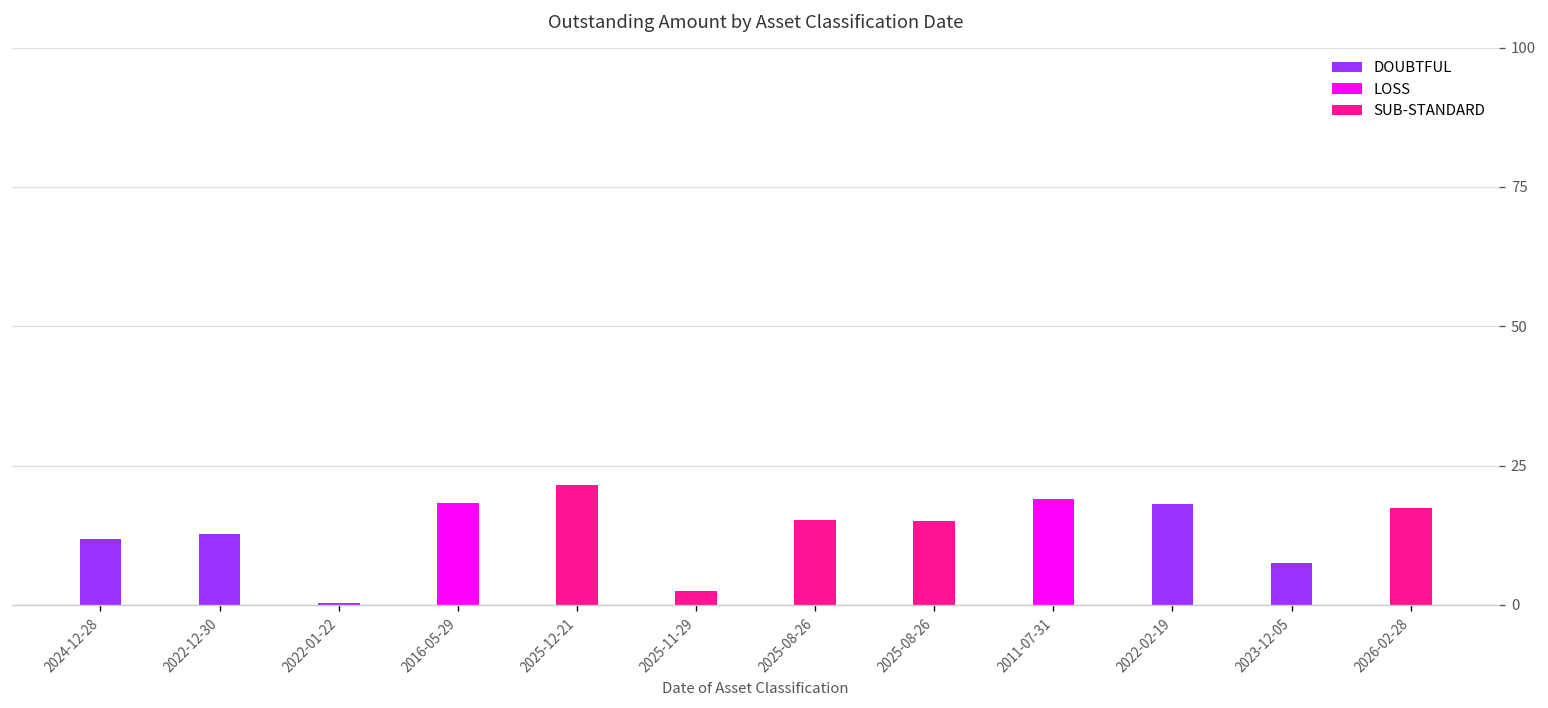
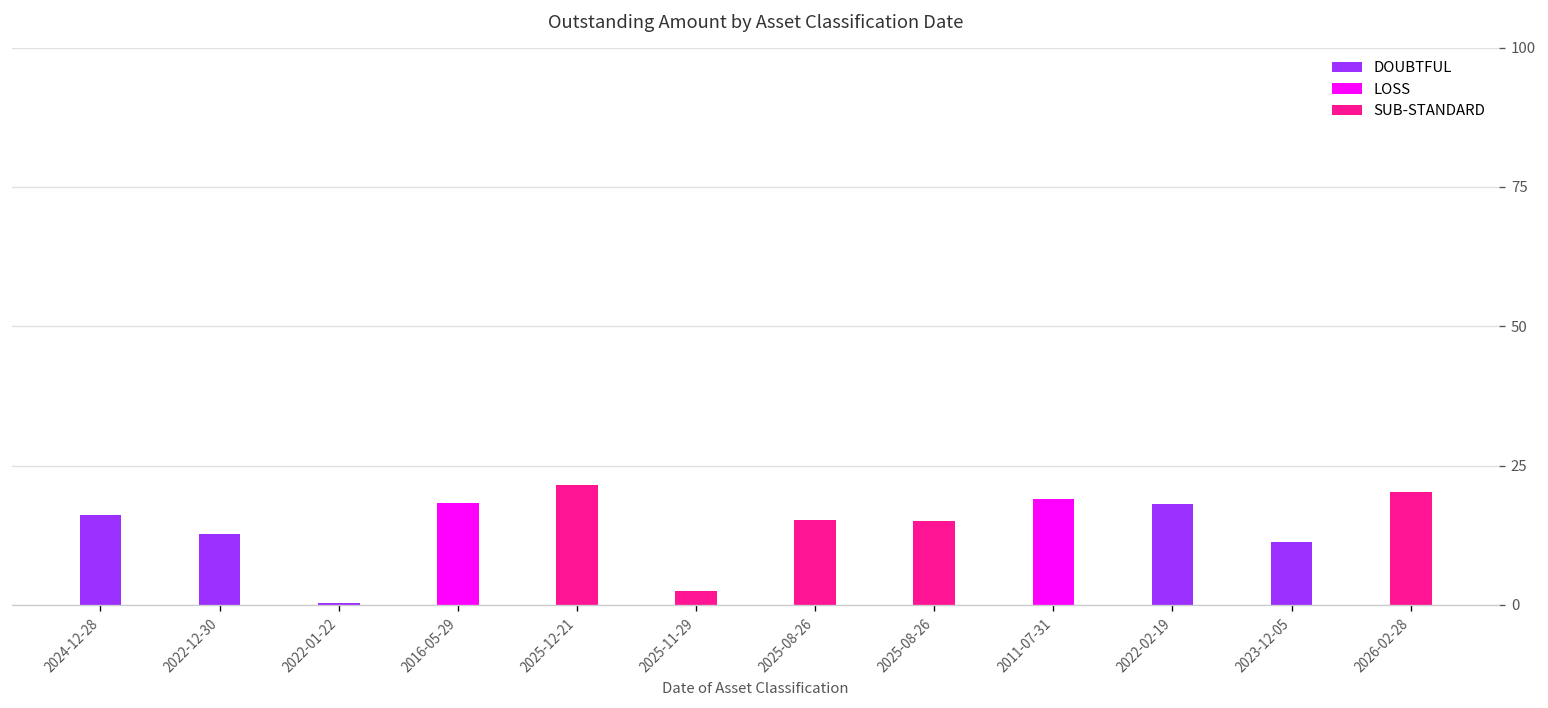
  {
-   "2024-12-28": 12,
+   "2024-12-28": 16,
    "2022-12-30": 13,
    "2016-05-29": 18,
    "2025-12-21": 22,
    "2025-11-29": 2,
    "2011-07-31": 19,
    "2022-02-19": 18,
-   "2023-12-05": 8,
-   "2026-02-28": 17
+   "2023-12-05": 11,
+   "2026-02-28": 20
  }
